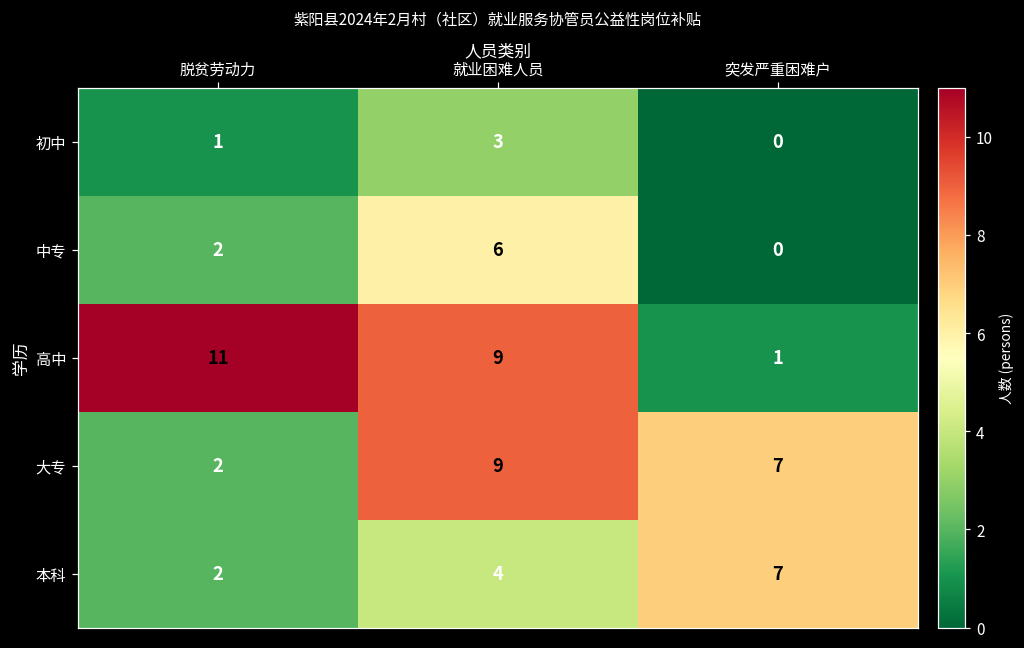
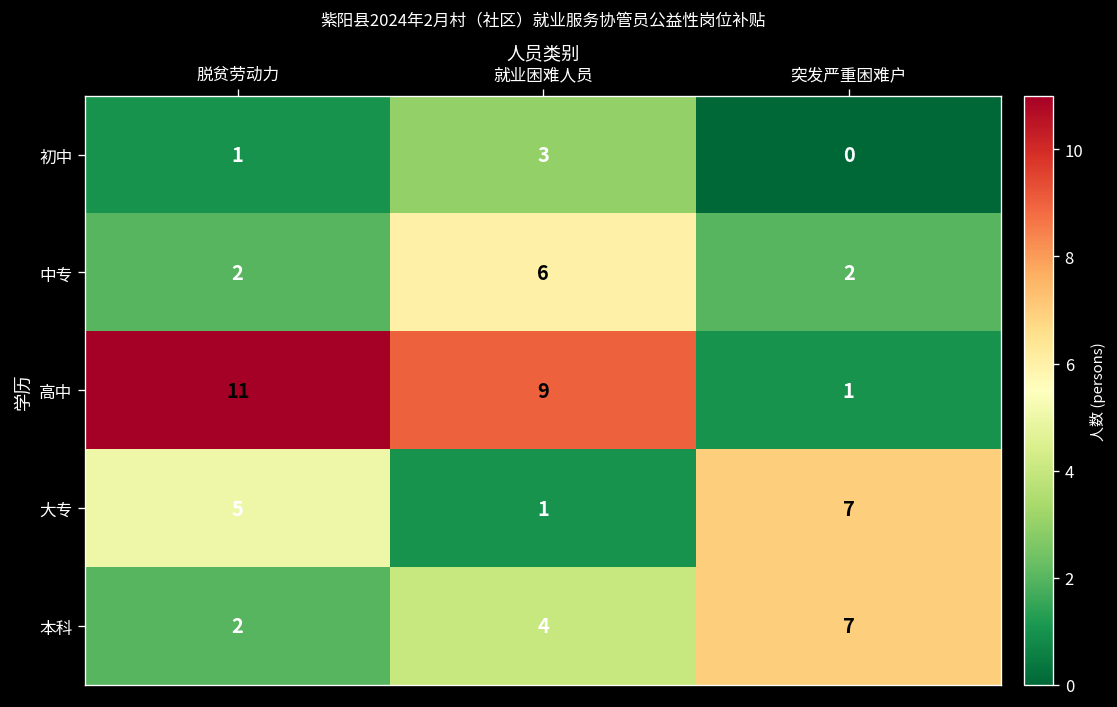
  {
    "初中": {
      "脱贫劳动力": 1,
      "就业困难人员": 3,
      "突发严重困难户": 0
    },
    "中专": {
      "脱贫劳动力": 2,
      "就业困难人员": 6,
-     "突发严重困难户": 0
+     "突发严重困难户": 2
    },
    "高中": {
      "脱贫劳动力": 11,
      "就业困难人员": 9,
      "突发严重困难户": 1
    },
    "大专": {
-     "脱贫劳动力": 2,
-     "就业困难人员": 9,
+     "脱贫劳动力": 5,
+     "就业困难人员": 1,
      "突发严重困难户": 7
    },
    "本科": {
      "脱贫劳动力": 2,
      "就业困难人员": 4,
      "突发严重困难户": 7
    }
  }
